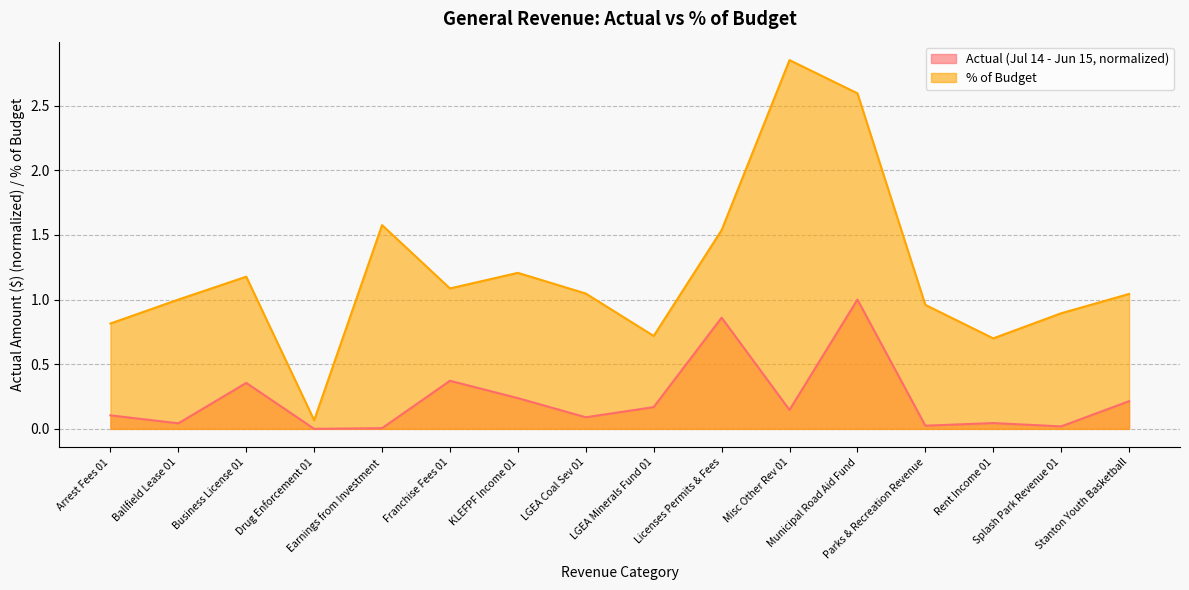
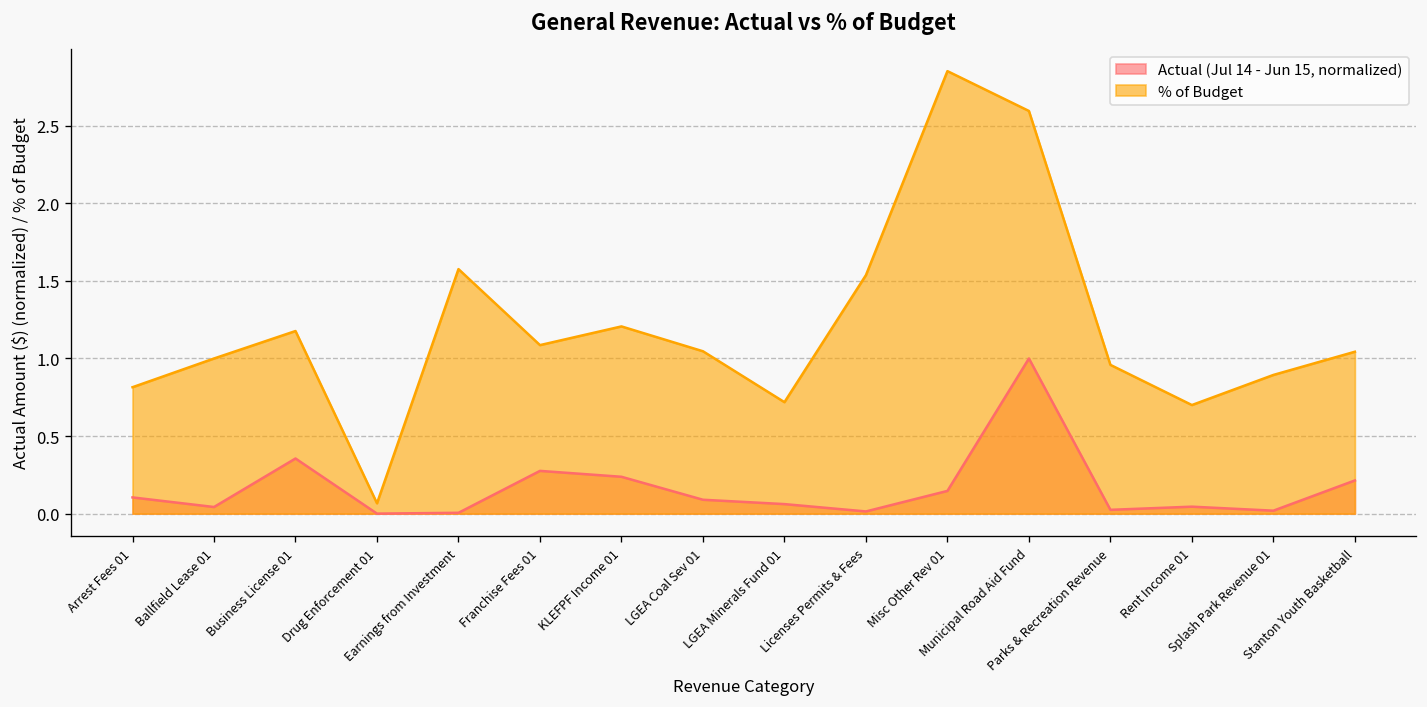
  {
    "Actual (Jul 14 - Jun 15, normalized)": {
      "Arrest Fees 01": 0.10,
      "Ballfield Lease 01": 0.04,
      "Business License 01": 0.36,
      "Drug Enforcement 01": 0.00,
      "Earnings from Investment": 0.01,
-     "Franchise Fees 01": 0.37,
+     "Franchise Fees 01": 0.28,
      "KLEFPF Income 01": 0.24,
      "LGEA Coal Sev 01": 0.09,
-     "LGEA Minerals Fund 01": 0.17,
-     "Licenses Permits & Fees": 0.86,
+     "LGEA Minerals Fund 01": 0.06,
+     "Licenses Permits & Fees": 0.01,
      "Misc Other Rev 01": 0.15,
      "Municipal Road Aid Fund": 1.00,
      "Parks & Recreation Revenue": 0.02,
      "Rent Income 01": 0.04,
      "Splash Park Revenue 01": 0.02,
      "Stanton Youth Basketball": 0.21
    },
    "% of Budget": {
      "Arrest Fees 01": 0.81,
      "Ballfield Lease 01": 1.00,
      "Business License 01": 1.18,
      "Drug Enforcement 01": 0.07,
      "Earnings from Investment": 1.58,
      "Franchise Fees 01": 1.09,
      "KLEFPF Income 01": 1.21,
      "LGEA Coal Sev 01": 1.05,
      "LGEA Minerals Fund 01": 0.72,
      "Licenses Permits & Fees": 1.54,
      "Misc Other Rev 01": 2.85,
      "Municipal Road Aid Fund": 2.60,
      "Parks & Recreation Revenue": 0.96,
      "Rent Income 01": 0.70,
      "Splash Park Revenue 01": 0.89,
      "Stanton Youth Basketball": 1.04
    }
  }
